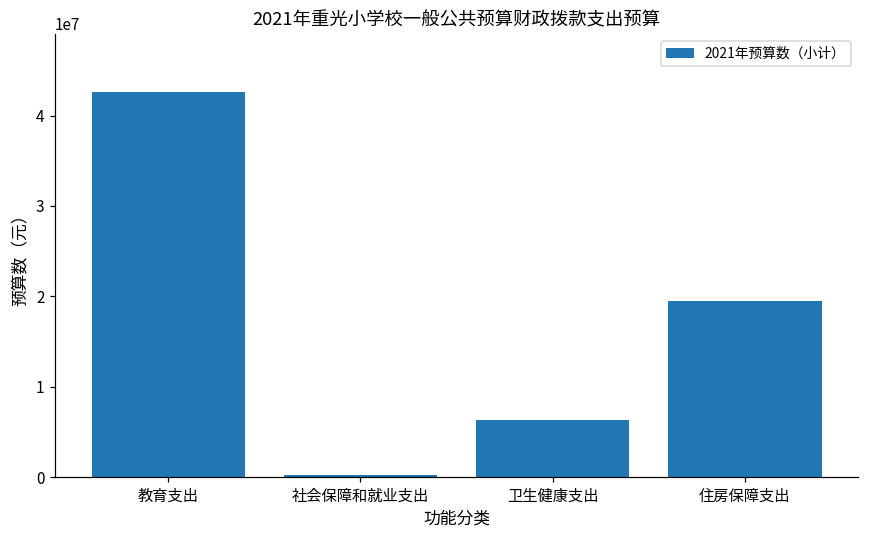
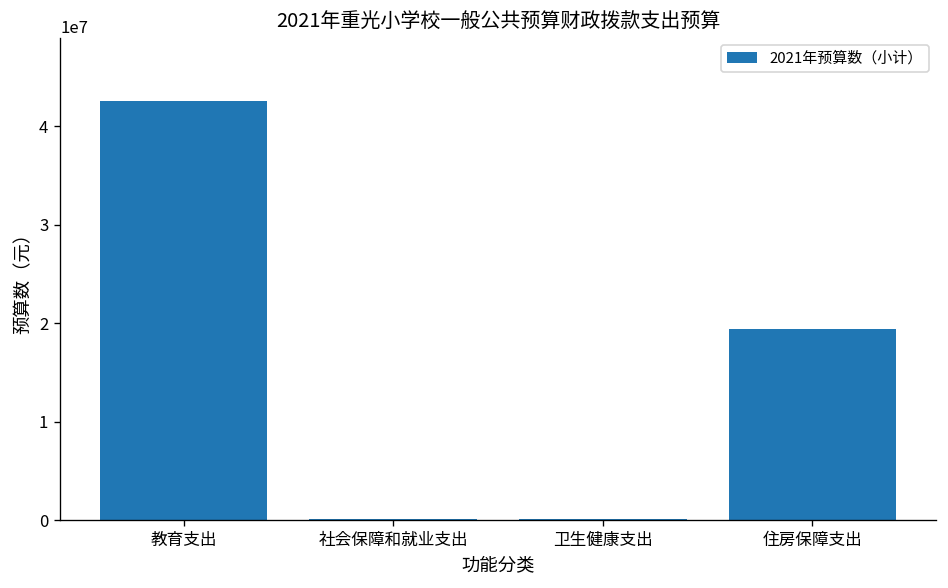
  {
    "教育支出": 43000000,
-   "卫生健康支出": 6000000,
+   "卫生健康支出": 0,
    "住房保障支出": 19000000
  }
